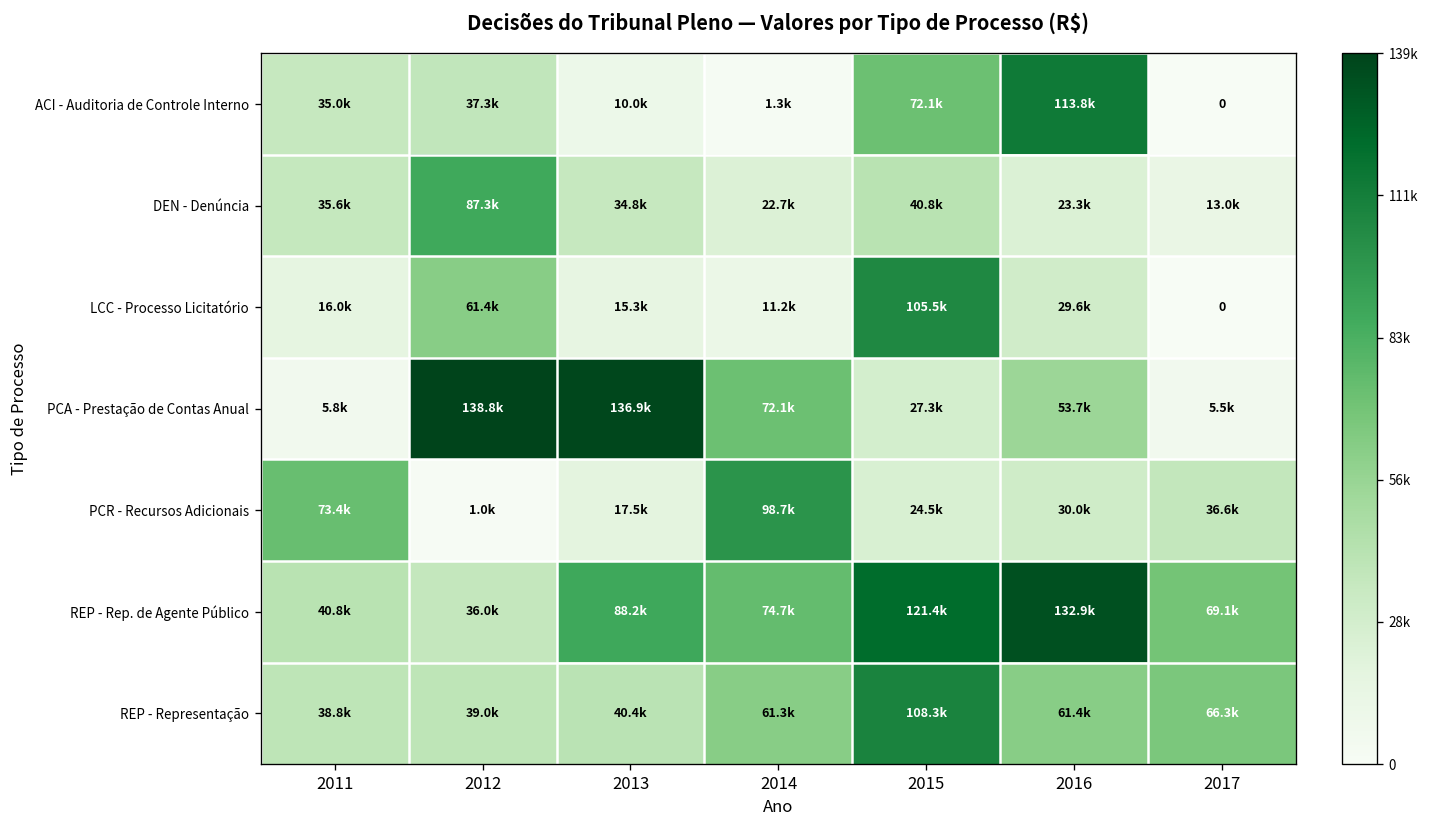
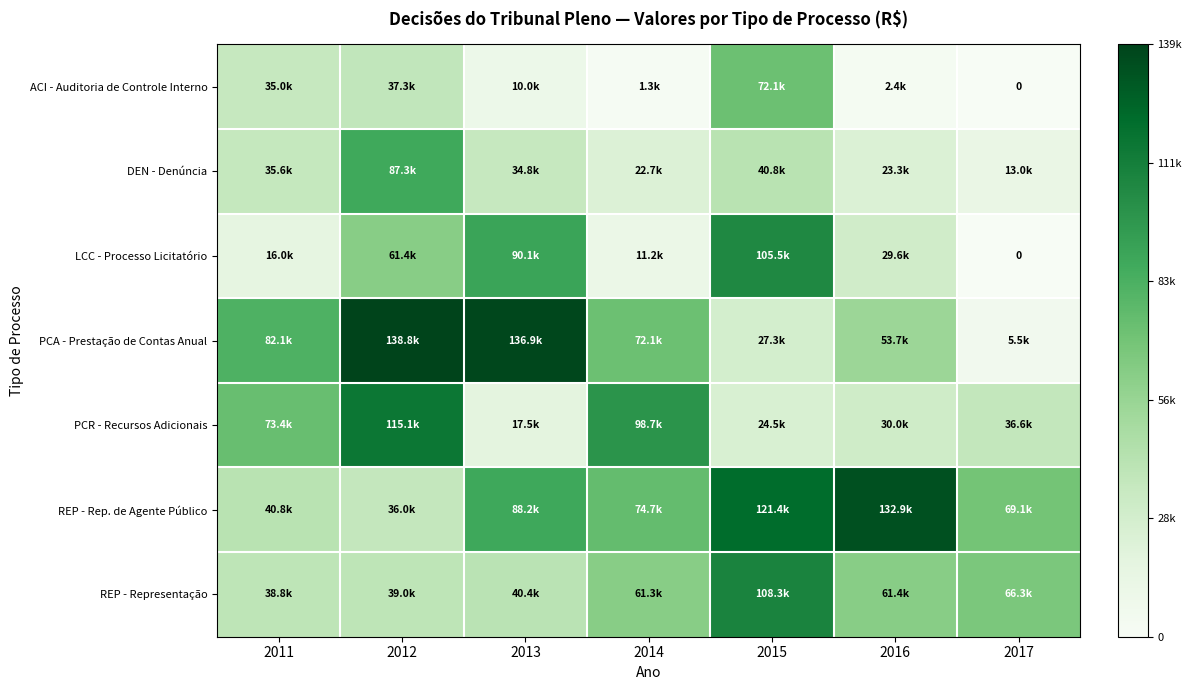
  {
    "ACI - Auditoria de Controle Interno": {
      "2011": "35.0k",
      "2012": "37.3k",
      "2013": "10.0k",
      "2014": "1.3k",
      "2015": "72.1k",
-     "2016": "113.8k",
+     "2016": "2.4k",
      "2017": "0"
    },
    "DEN - Denúncia": {
      "2011": "35.6k",
      "2012": "87.3k",
      "2013": "34.8k",
      "2014": "22.7k",
      "2015": "40.8k",
      "2016": "23.3k",
      "2017": "13.0k"
    },
    "LCC - Processo Licitatório": {
      "2011": "16.0k",
      "2012": "61.4k",
-     "2013": "15.3k",
+     "2013": "90.1k",
      "2014": "11.2k",
      "2015": "105.5k",
      "2016": "29.6k",
      "2017": "0"
    },
    "PCA - Prestação de Contas Anual": {
-     "2011": "5.8k",
+     "2011": "82.1k",
      "2012": "138.8k",
      "2013": "136.9k",
      "2014": "72.1k",
      "2015": "27.3k",
      "2016": "53.7k",
      "2017": "5.5k"
    },
    "PCR - Recursos Adicionais": {
      "2011": "73.4k",
-     "2012": "1.0k",
+     "2012": "115.1k",
      "2013": "17.5k",
      "2014": "98.7k",
      "2015": "24.5k",
      "2016": "30.0k",
      "2017": "36.6k"
    },
    "REP - Rep. de Agente Público": {
      "2011": "40.8k",
      "2012": "36.0k",
      "2013": "88.2k",
      "2014": "74.7k",
      "2015": "121.4k",
      "2016": "132.9k",
      "2017": "69.1k"
    },
    "REP - Representação": {
      "2011": "38.8k",
      "2012": "39.0k",
      "2013": "40.4k",
      "2014": "61.3k",
      "2015": "108.3k",
      "2016": "61.4k",
      "2017": "66.3k"
    }
  }
